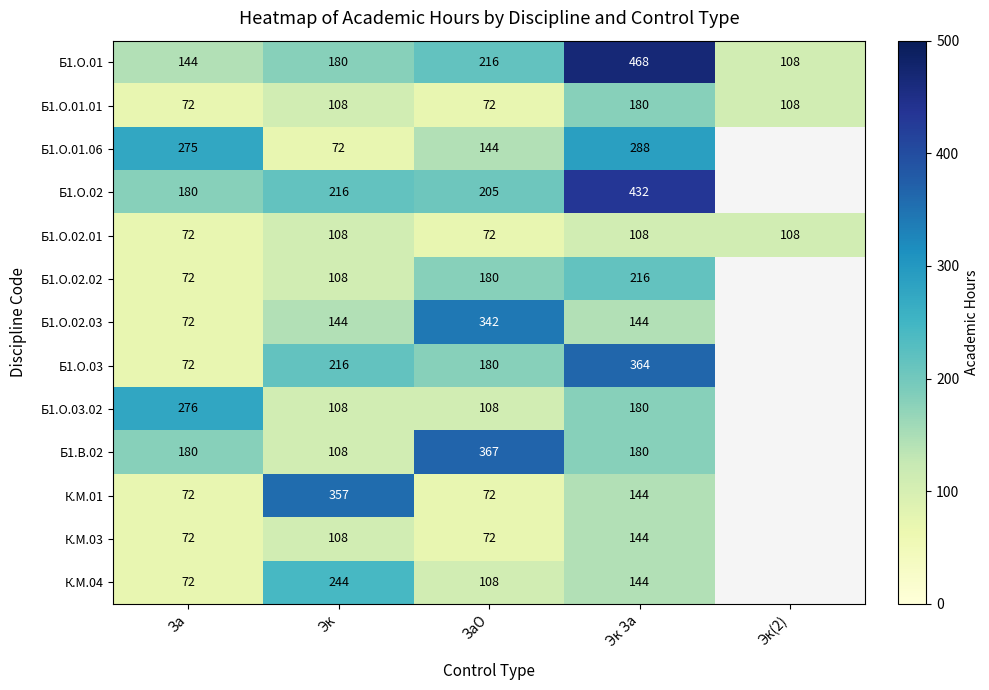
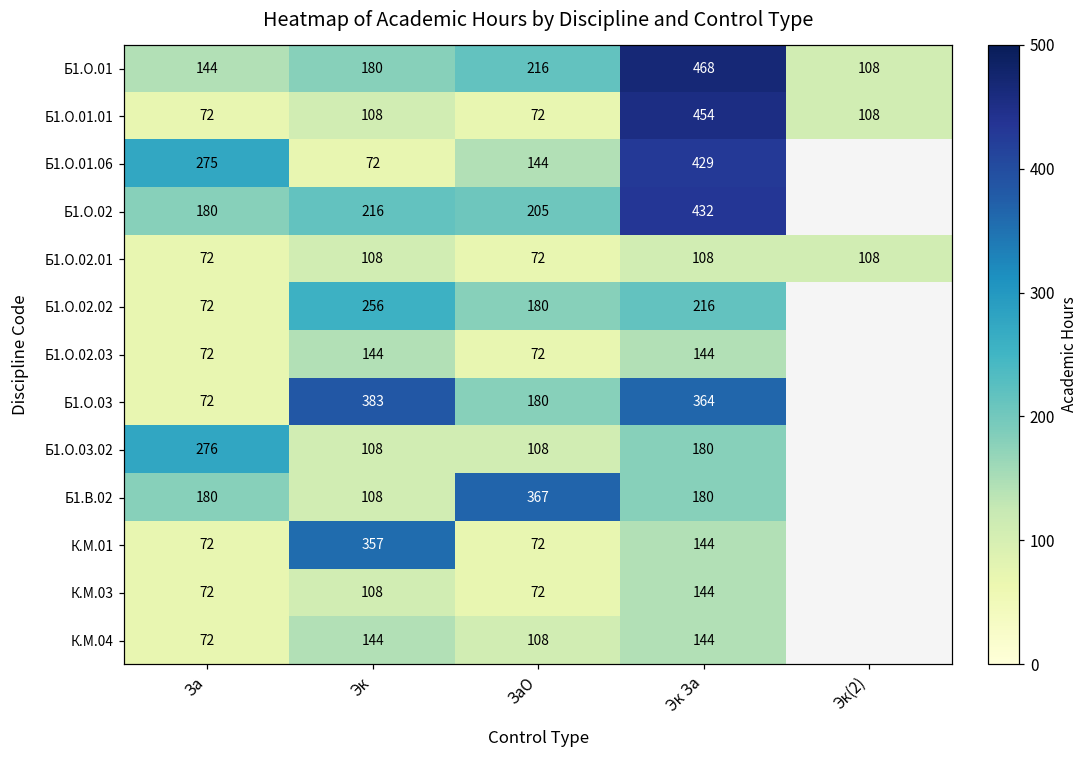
  {
    "Б1.О.01": {
      "За": 144,
      "Эк": 180,
      "ЗаО": 216,
      "Эк За": 468,
      "Эк(2)": 108
    },
    "Б1.О.01.01": {
      "За": 72,
      "Эк": 108,
      "ЗаО": 72,
-     "Эк За": 180,
+     "Эк За": 454,
      "Эк(2)": 108
    },
    "Б1.О.01.06": {
      "За": 275,
      "Эк": 72,
      "ЗаО": 144,
-     "Эк За": 288
+     "Эк За": 429
    },
    "Б1.О.02": {
      "За": 180,
      "Эк": 216,
      "ЗаО": 205,
      "Эк За": 432
    },
    "Б1.О.02.01": {
      "За": 72,
      "Эк": 108,
      "ЗаО": 72,
      "Эк За": 108,
      "Эк(2)": 108
    },
    "Б1.О.02.02": {
      "За": 72,
-     "Эк": 108,
+     "Эк": 256,
      "ЗаО": 180,
      "Эк За": 216
    },
    "Б1.О.02.03": {
      "За": 72,
      "Эк": 144,
-     "ЗаО": 342,
+     "ЗаО": 72,
      "Эк За": 144
    },
    "Б1.О.03": {
      "За": 72,
-     "Эк": 216,
+     "Эк": 383,
      "ЗаО": 180,
      "Эк За": 364
    },
    "Б1.О.03.02": {
      "За": 276,
      "Эк": 108,
      "ЗаО": 108,
      "Эк За": 180
    },
    "Б1.В.02": {
      "За": 180,
      "Эк": 108,
      "ЗаО": 367,
      "Эк За": 180
    },
    "К.М.01": {
      "За": 72,
      "Эк": 357,
      "ЗаО": 72,
      "Эк За": 144
    },
    "К.М.03": {
      "За": 72,
      "Эк": 108,
      "ЗаО": 72,
      "Эк За": 144
    },
    "К.М.04": {
      "За": 72,
-     "Эк": 244,
+     "Эк": 144,
      "ЗаО": 108,
      "Эк За": 144
    }
  }
